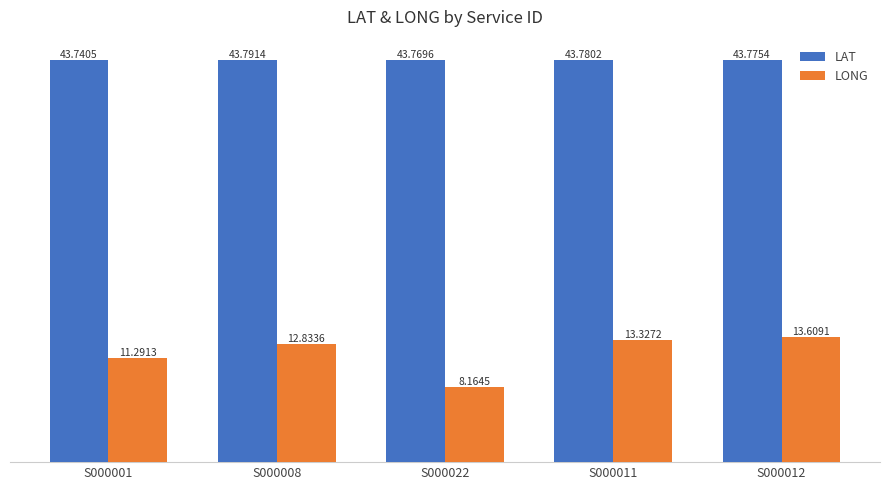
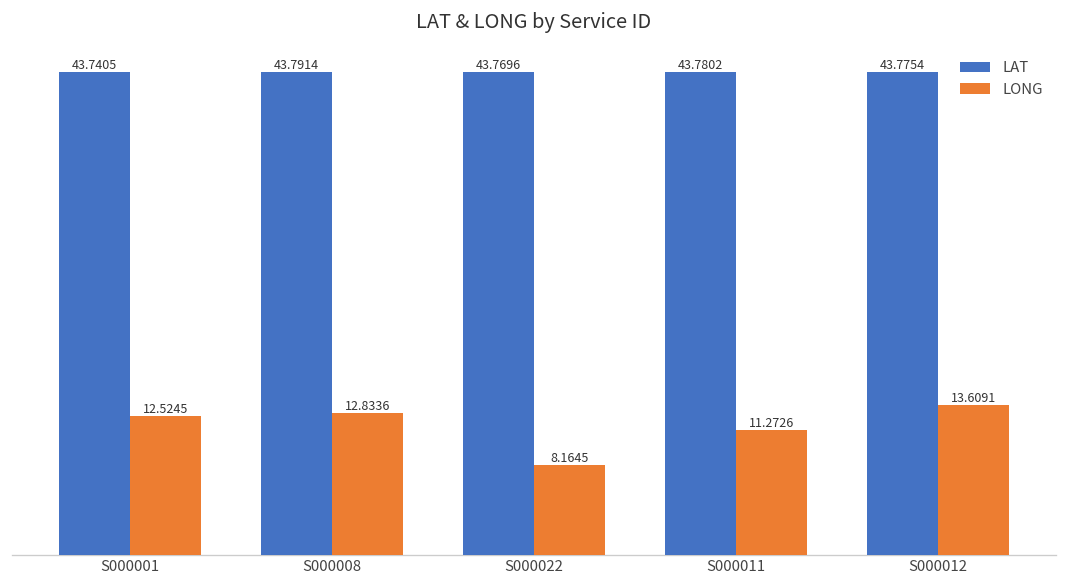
  {
    "LAT": {
      "S000001": 43.7405,
      "S000008": 43.7914,
      "S000022": 43.7696,
      "S000011": 43.7802,
      "S000012": 43.7754
    },
    "LONG": {
-     "S000001": 11.2913,
+     "S000001": 12.5245,
      "S000008": 12.8336,
      "S000022": 8.1645,
-     "S000011": 13.3272,
+     "S000011": 11.2726,
      "S000012": 13.6091
    }
  }
